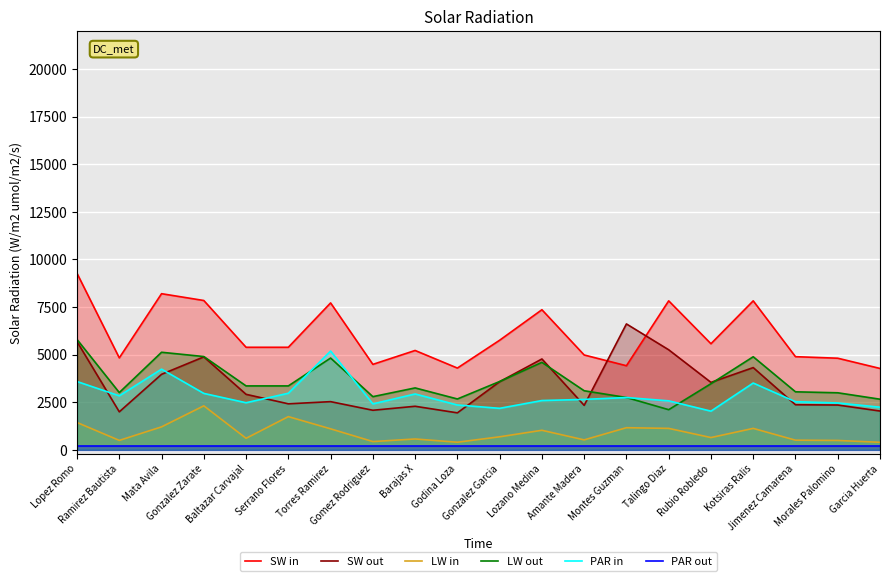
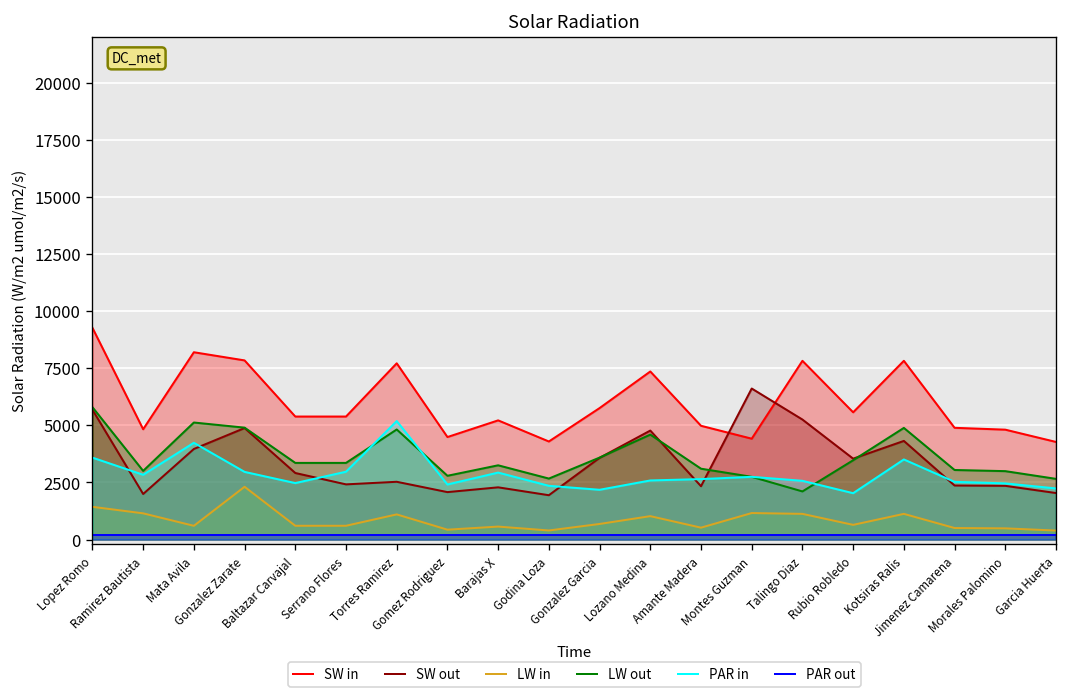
  {
    "SW in": {
      "Lopez Romo": 9300,
      "Ramirez Bautista": 4800,
      "Mata Avila": 8200,
      "Gonzalez Zarate": 7800,
      "Baltazar Carvajal": 5400,
      "Serrano Flores": 5400,
      "Torres Ramirez": 7700,
      "Gomez Rodriguez": 4500,
      "Barajas X": 5200,
      "Godina Loza": 4300,
      "Gonzalez Garcia": 5800,
      "Lozano Medina": 7400,
      "Amante Madera": 5000,
      "Montes Guzman": 4400,
      "Talingo Diaz": 7800,
      "Rubio Robledo": 5600,
      "Kotsiras Ralis": 7800,
      "Jimenez Camarena": 4900,
      "Morales Palomino": 4800,
      "Garcia Huerta": 4300
    },
    "SW out": {
      "Ramirez Bautista": 2000,
      "Mata Avila": 4000,
      "Baltazar Carvajal": 2900,
      "Serrano Flores": 2400,
      "Torres Ramirez": 2500,
      "Gomez Rodriguez": 2100,
      "Barajas X": 2300,
      "Godina Loza": 1900,
      "Lozano Medina": 4800,
      "Amante Madera": 2300,
      "Montes Guzman": 6600,
      "Talingo Diaz": 5300,
      "Kotsiras Ralis": 4300,
      "Jimenez Camarena": 2400,
      "Garcia Huerta": 2000
    },
    "LW in": {
      "Lopez Romo": 1400,
-     "Ramirez Bautista": 500,
-     "Mata Avila": 1200,
+     "Ramirez Bautista": 1100,
+     "Mata Avila": 600,
      "Gonzalez Zarate": 2300,
      "Baltazar Carvajal": 600,
-     "Serrano Flores": 1700,
+     "Serrano Flores": 600,
      "Torres Ramirez": 1100,
      "Gomez Rodriguez": 400,
      "Barajas X": 600,
      "Godina Loza": 400,
      "Gonzalez Garcia": 700,
      "Lozano Medina": 1000,
      "Amante Madera": 500,
      "Montes Guzman": 1200,
      "Talingo Diaz": 1100,
      "Rubio Robledo": 600,
      "Kotsiras Ralis": 1100,
      "Jimenez Camarena": 500,
      "Morales Palomino": 500,
      "Garcia Huerta": 400
    },
    "LW out": {
      "Ramirez Bautista": 3000,
      "Mata Avila": 5100,
      "Baltazar Carvajal": 3400,
      "Serrano Flores": 3400,
      "Torres Ramirez": 4800,
      "Gomez Rodriguez": 2800,
      "Barajas X": 3200,
      "Godina Loza": 2700,
      "Lozano Medina": 4600,
      "Amante Madera": 3100,
      "Talingo Diaz": 2100,
      "Kotsiras Ralis": 4900,
      "Jimenez Camarena": 3000,
      "Morales Palomino": 3000,
      "Garcia Huerta": 2700
    },
    "PAR in": {
      "Lopez Romo": 3600,
      "Ramirez Bautista": 2800,
      "Mata Avila": 4200,
      "Gonzalez Zarate": 3000,
      "Baltazar Carvajal": 2500,
      "Serrano Flores": 3000,
      "Torres Ramirez": 5200,
      "Gomez Rodriguez": 2400,
      "Barajas X": 2900,
      "Godina Loza": 2400,
      "Gonzalez Garcia": 2200,
      "Lozano Medina": 2600,
      "Amante Madera": 2600,
      "Talingo Diaz": 2600,
      "Rubio Robledo": 2000,
      "Kotsiras Ralis": 3500,
      "Jimenez Camarena": 2500,
      "Garcia Huerta": 2200
    },
    "PAR out": {
      "Lopez Romo": 200,
      "Ramirez Bautista": 200,
      "Mata Avila": 200,
      "Gonzalez Zarate": 200,
      "Baltazar Carvajal": 200,
      "Serrano Flores": 200,
      "Torres Ramirez": 200,
      "Gomez Rodriguez": 200,
      "Barajas X": 200,
      "Godina Loza": 200,
      "Gonzalez Garcia": 200,
      "Lozano Medina": 200,
      "Amante Madera": 200,
      "Montes Guzman": 200,
      "Talingo Diaz": 200,
      "Rubio Robledo": 200,
      "Kotsiras Ralis": 200,
      "Jimenez Camarena": 200,
      "Morales Palomino": 200,
      "Garcia Huerta": 200
    }
  }
